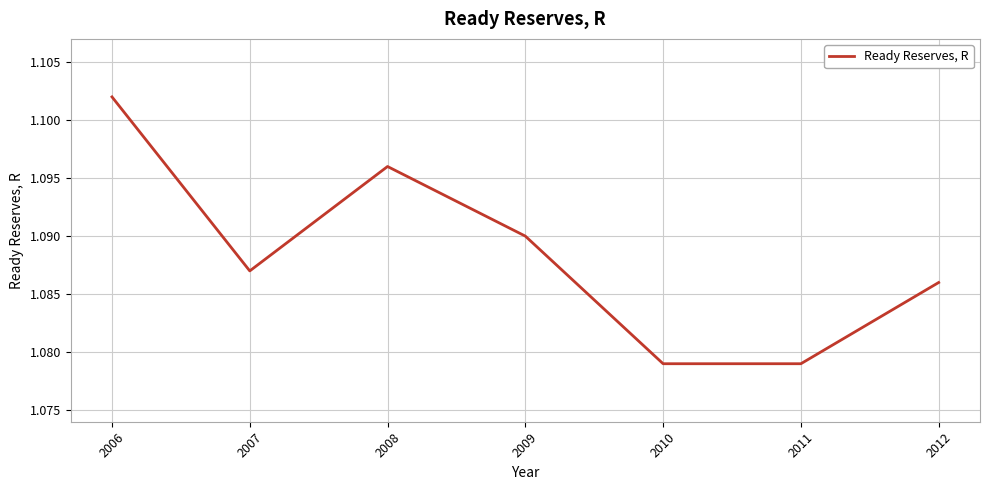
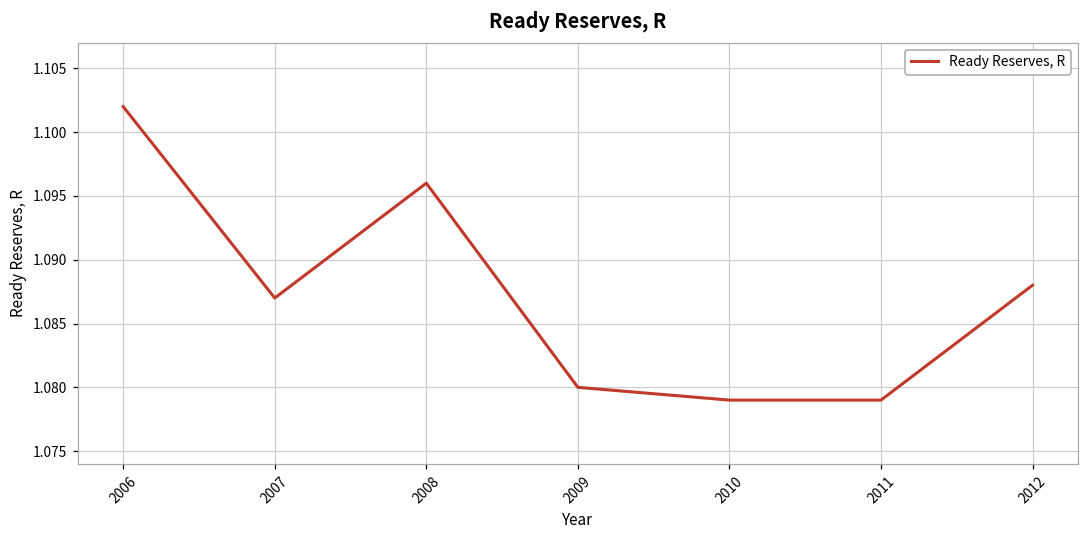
  {
    "2006": 1.102,
    "2007": 1.087,
    "2008": 1.096,
-   "2009": 1.09,
+   "2009": 1.08,
    "2010": 1.079,
    "2011": 1.079,
-   "2012": 1.086
+   "2012": 1.088
  }
